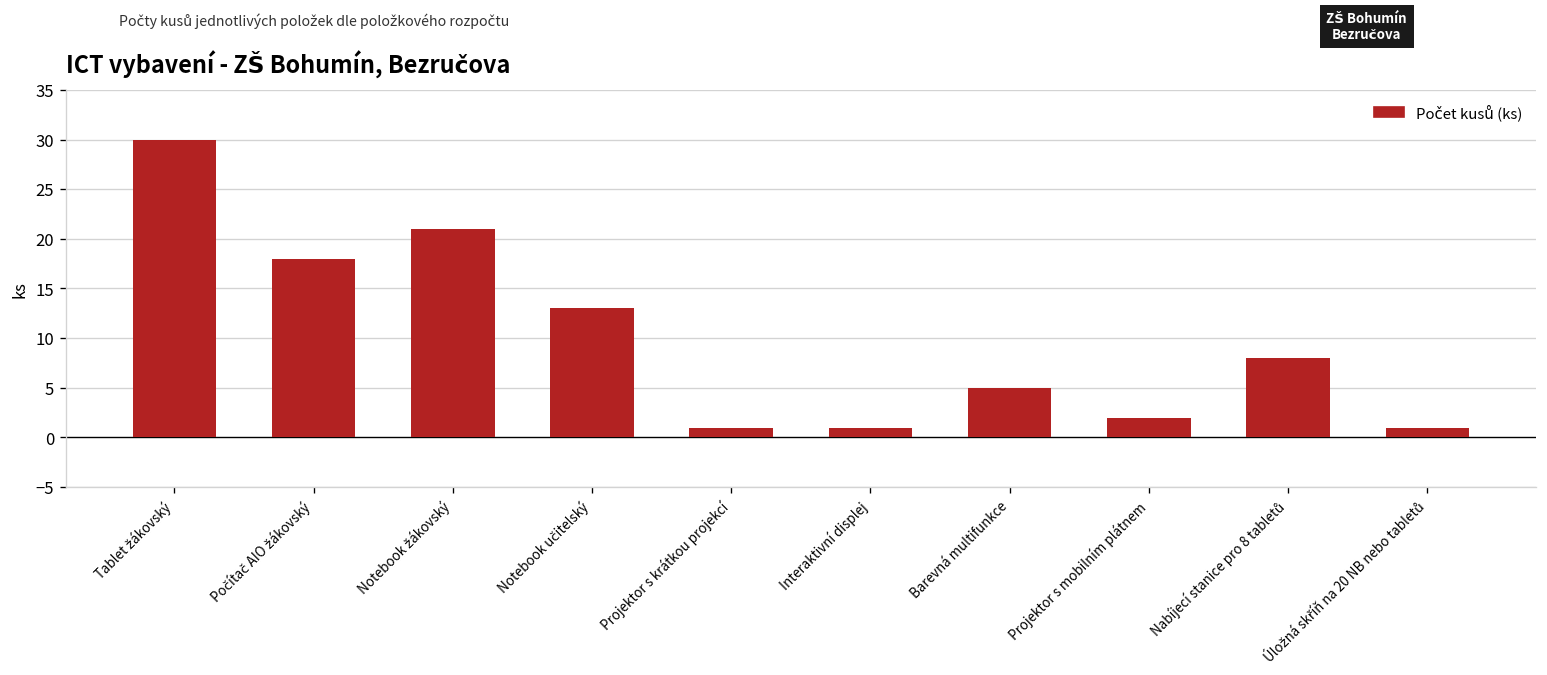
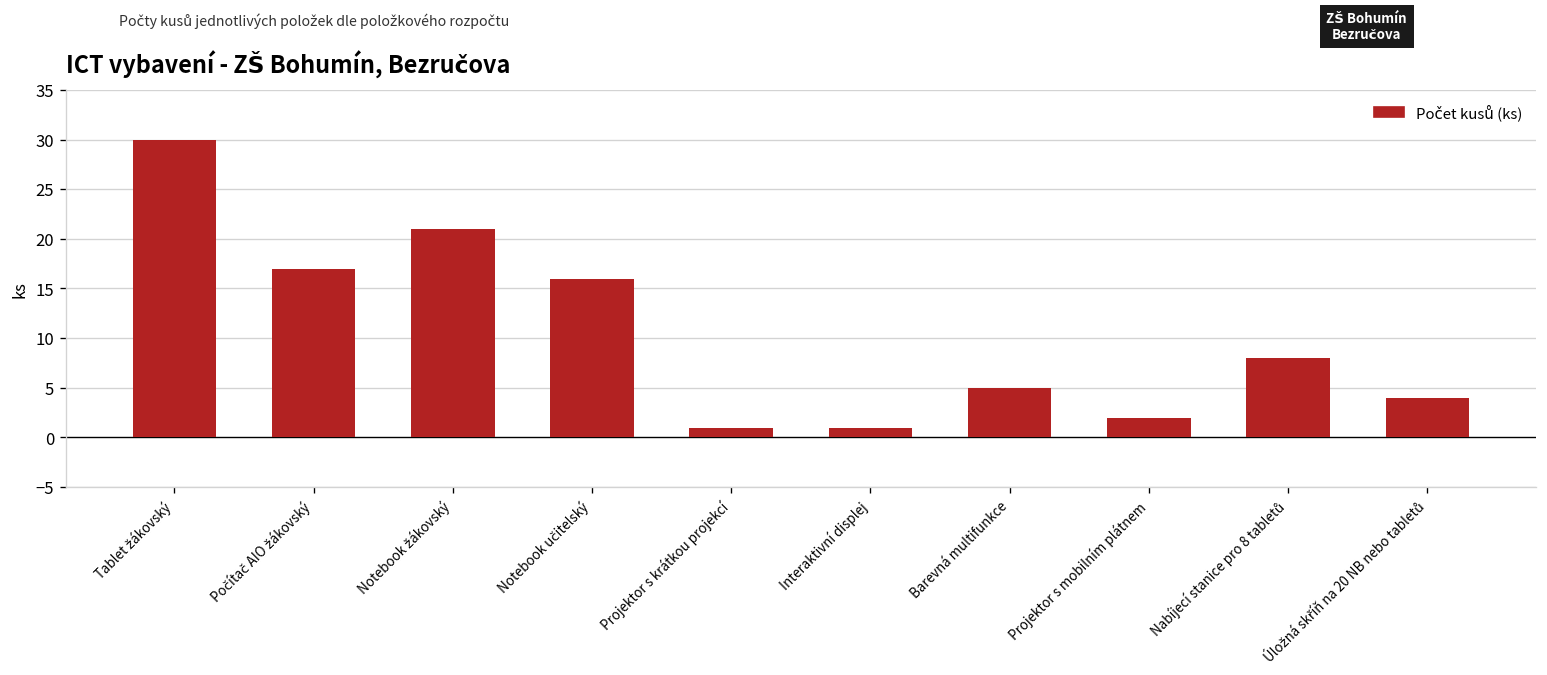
  {
    "Tablet žákovský": 30,
-   "Počítač AIO žákovský": 18,
+   "Počítač AIO žákovský": 17,
    "Notebook žákovský": 21,
-   "Notebook učitelský": 13,
+   "Notebook učitelský": 16,
    "Projektor s krátkou projekcí": 1,
    "Interaktivní displej": 1,
    "Barevná multifunkce": 5,
    "Projektor s mobilním plátnem": 2,
    "Nabíjecí stanice pro 8 tabletů": 8,
-   "Úložná skříň na 20 NB nebo tabletů": 1
+   "Úložná skříň na 20 NB nebo tabletů": 4
  }
